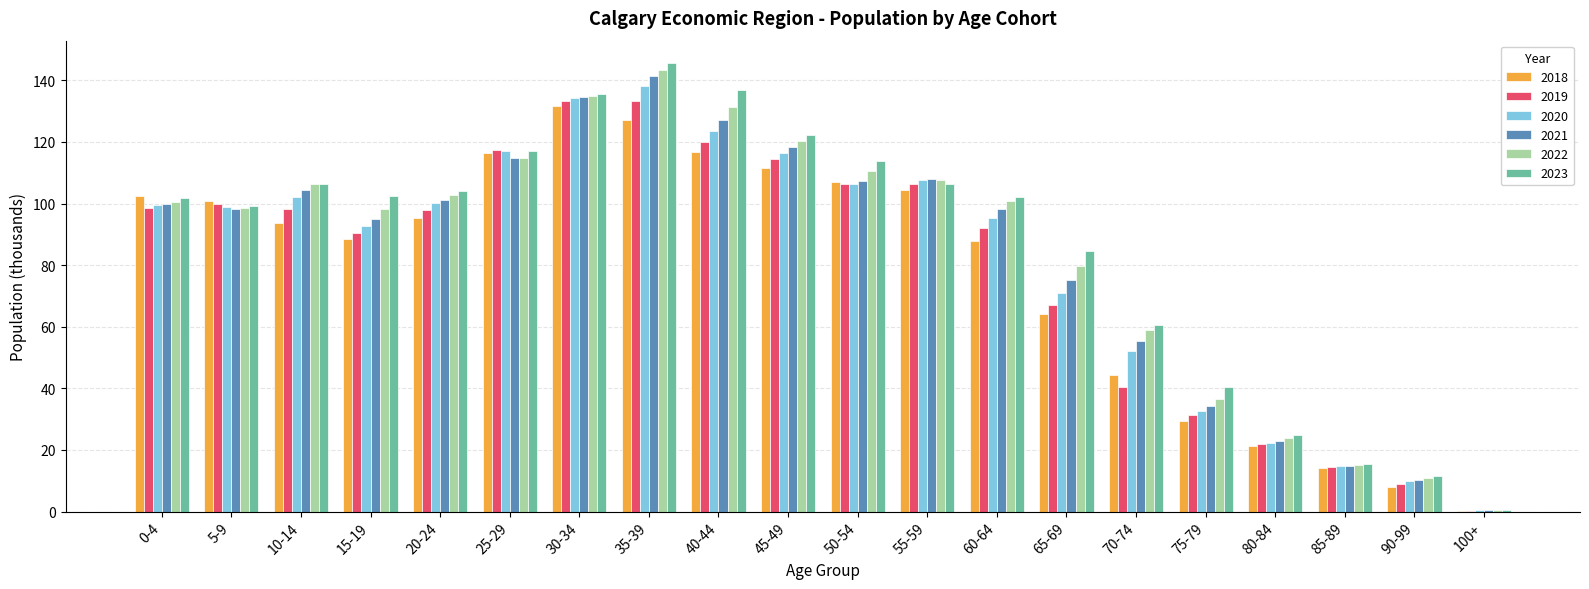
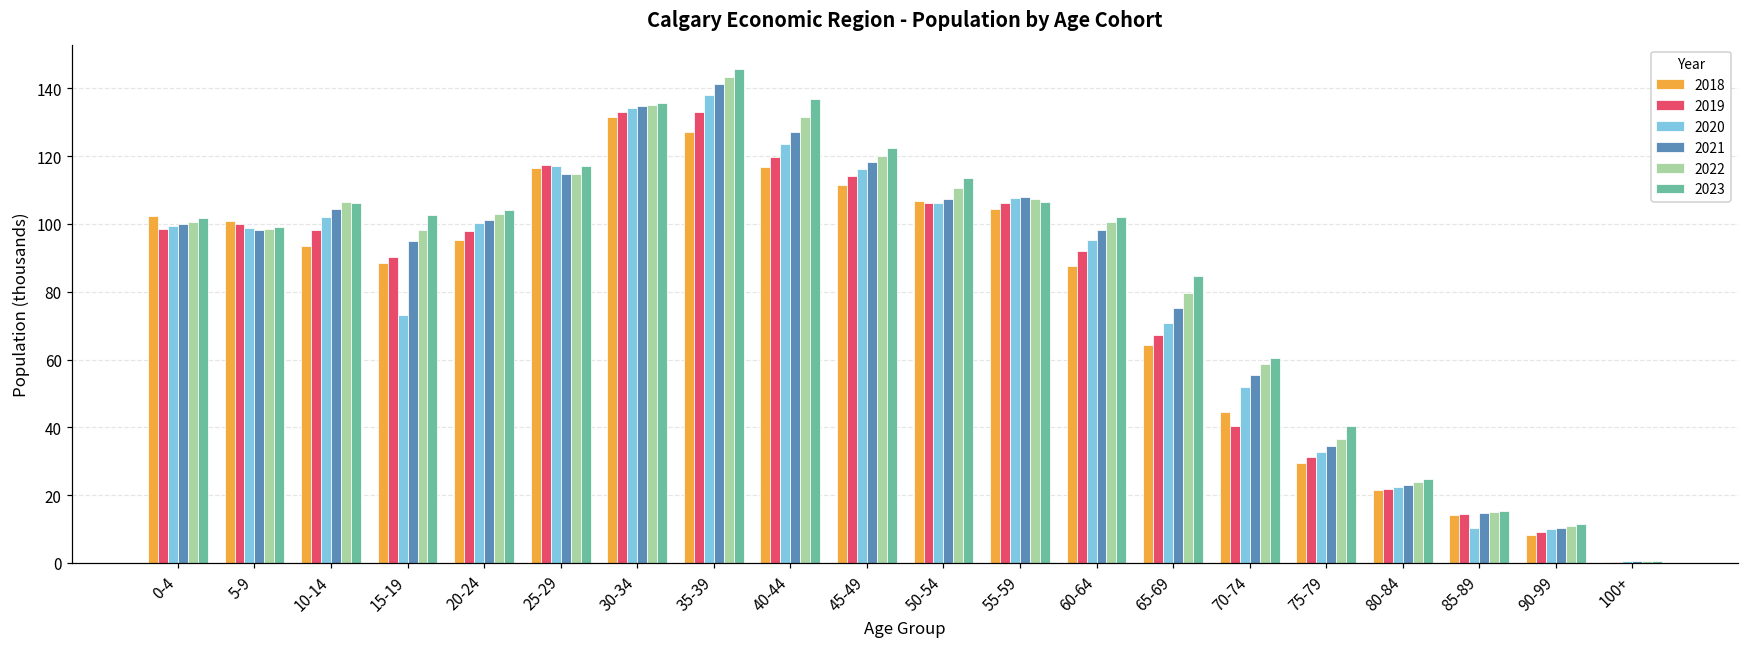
  {
    "2018": {
      "0-4": 102,
      "5-9": 101,
      "10-14": 94,
      "15-19": 88,
      "20-24": 95,
      "25-29": 116,
      "30-34": 132,
      "35-39": 127,
      "40-44": 117,
      "45-49": 112,
      "50-54": 107,
      "55-59": 105,
      "60-64": 88,
      "65-69": 64,
      "70-74": 44,
      "75-79": 30,
      "80-84": 21,
      "85-89": 14,
      "90-99": 8
    },
    "2019": {
      "0-4": 99,
      "5-9": 100,
      "10-14": 98,
      "15-19": 90,
      "20-24": 98,
      "25-29": 118,
      "30-34": 133,
      "35-39": 133,
      "40-44": 120,
      "45-49": 114,
      "50-54": 106,
      "55-59": 106,
      "60-64": 92,
      "65-69": 67,
      "70-74": 41,
      "75-79": 31,
      "80-84": 22,
      "85-89": 14,
      "90-99": 9
    },
    "2020": {
      "0-4": 99,
      "5-9": 99,
      "10-14": 102,
-     "15-19": 93,
+     "15-19": 73,
      "20-24": 100,
      "25-29": 117,
      "30-34": 134,
      "35-39": 138,
      "40-44": 124,
      "45-49": 116,
      "50-54": 106,
      "55-59": 108,
      "60-64": 95,
      "65-69": 71,
      "70-74": 52,
      "75-79": 33,
      "80-84": 22,
-     "85-89": 15,
+     "85-89": 10,
      "90-99": 10
    },
    "2022": {
      "0-4": 101,
      "5-9": 98,
      "10-14": 106,
      "15-19": 98,
      "20-24": 103,
      "25-29": 115,
      "30-34": 135,
      "35-39": 143,
      "40-44": 132,
      "45-49": 120,
      "50-54": 111,
      "55-59": 108,
      "60-64": 101,
      "65-69": 80,
      "70-74": 59,
      "75-79": 37,
      "80-84": 24,
      "85-89": 15,
      "90-99": 11
    }
  }
